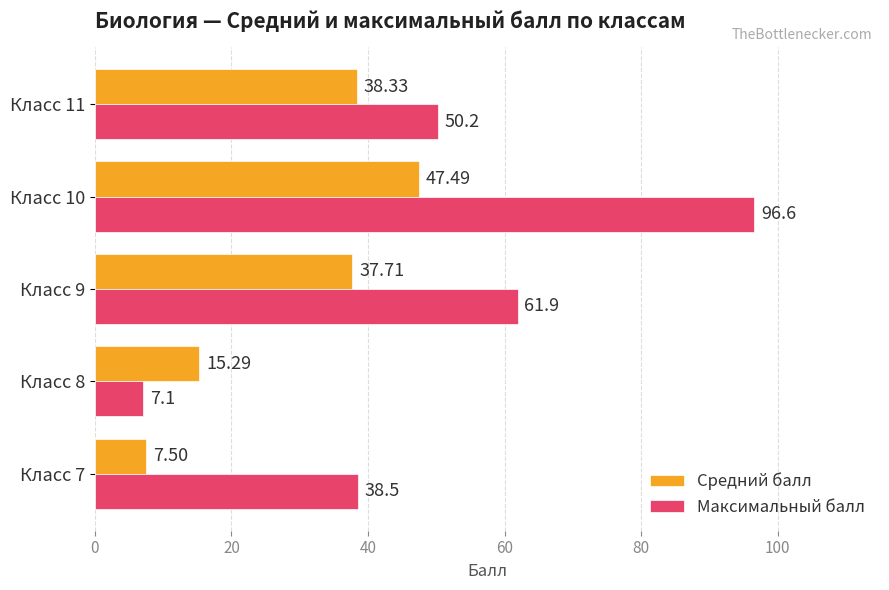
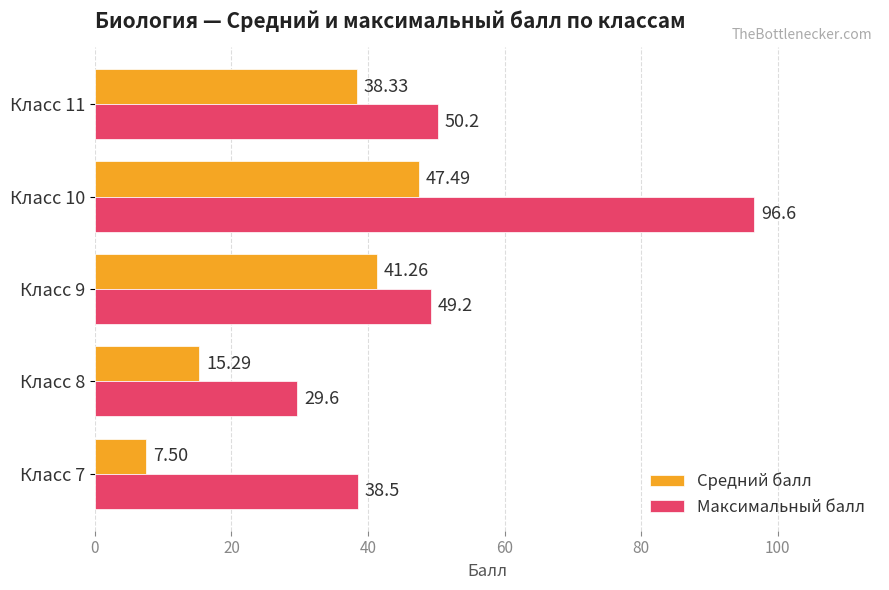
  {
    "Средний балл": {
      "Класс 11": 38.33,
      "Класс 10": 47.49,
-     "Класс 9": 37.71,
+     "Класс 9": 41.26,
      "Класс 8": 15.29,
      "Класс 7": 7.50
    },
    "Максимальный балл": {
      "Класс 11": 50.2,
      "Класс 10": 96.6,
-     "Класс 9": 61.9,
-     "Класс 8": 7.1,
+     "Класс 9": 49.2,
+     "Класс 8": 29.6,
      "Класс 7": 38.5
    }
  }
